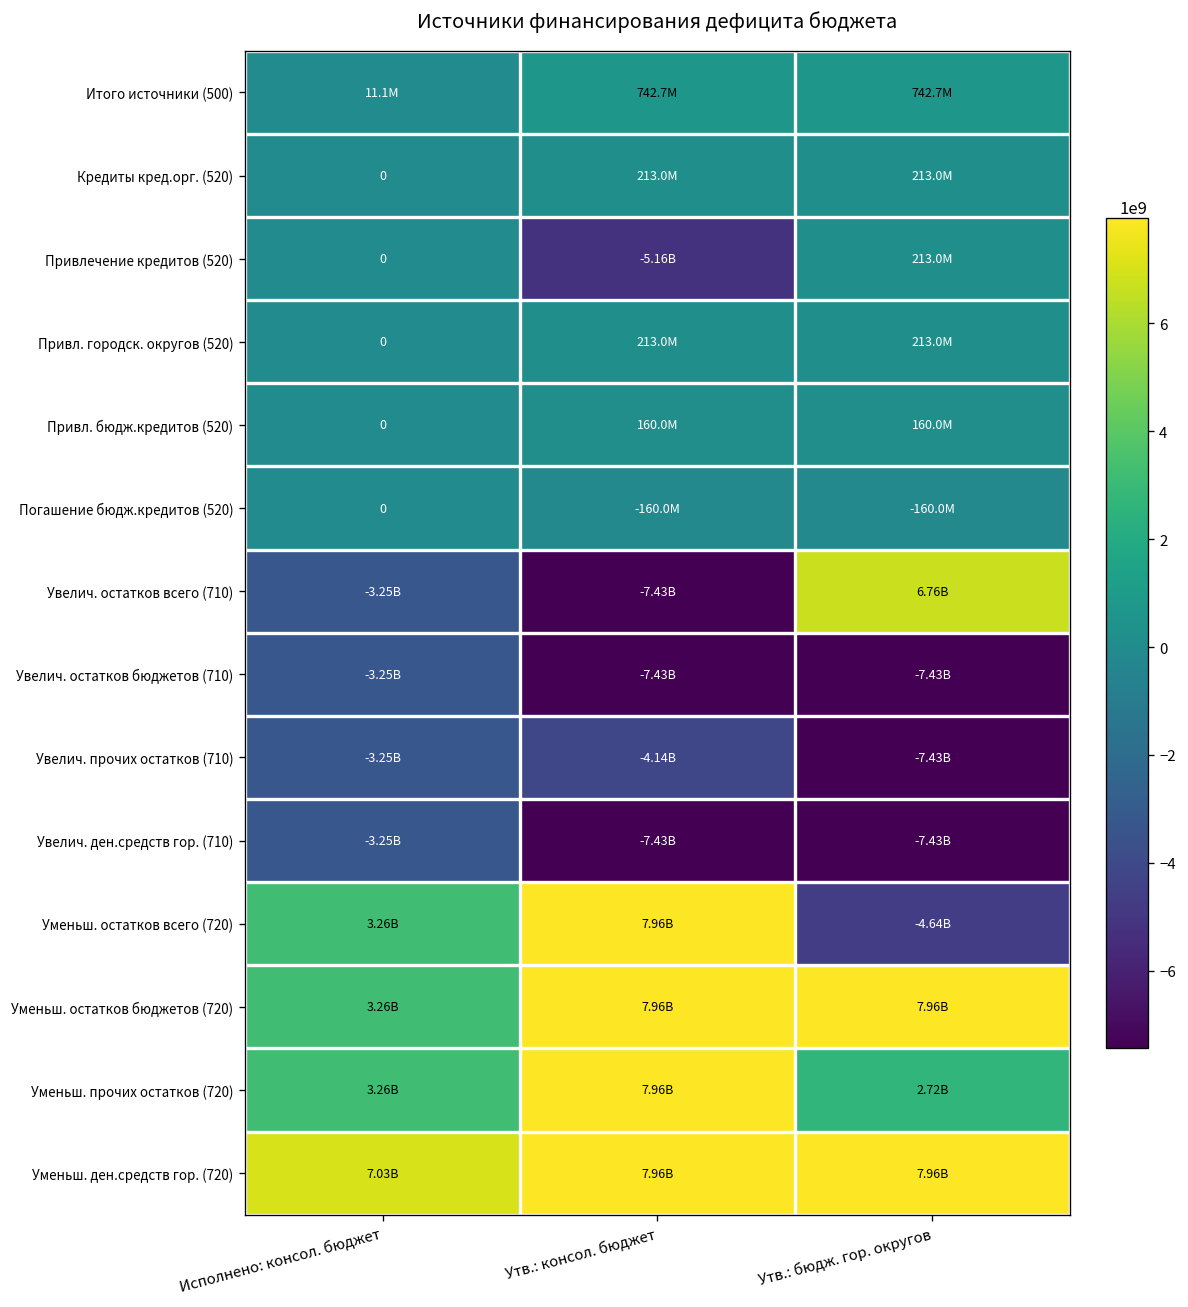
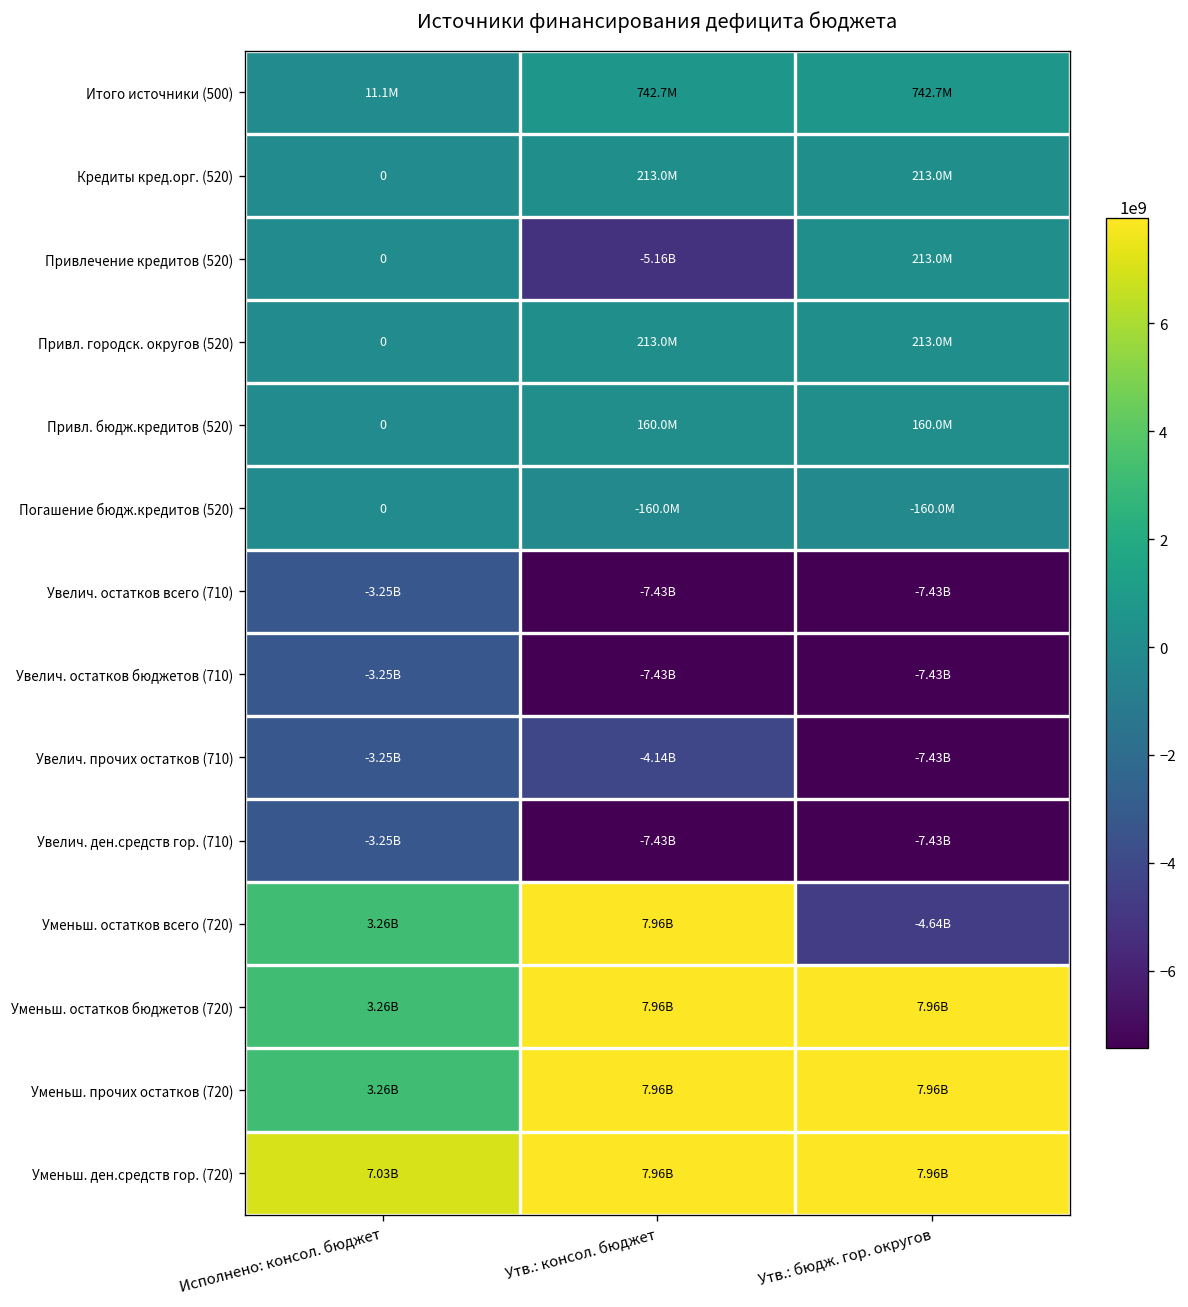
  {
    "Итого источники (500)": {
      "Исполнено: консол. бюджет": "11.1M",
      "Утв.: консол. бюджет": "742.7M",
      "Утв.: бюдж. гор. округов": "742.7M"
    },
    "Кредиты кред.орг. (520)": {
      "Исполнено: консол. бюджет": "0",
      "Утв.: консол. бюджет": "213.0M",
      "Утв.: бюдж. гор. округов": "213.0M"
    },
    "Привлечение кредитов (520)": {
      "Исполнено: консол. бюджет": "0",
      "Утв.: консол. бюджет": "-5.16B",
      "Утв.: бюдж. гор. округов": "213.0M"
    },
    "Привл. городск. округов (520)": {
      "Исполнено: консол. бюджет": "0",
      "Утв.: консол. бюджет": "213.0M",
      "Утв.: бюдж. гор. округов": "213.0M"
    },
    "Привл. бюдж.кредитов (520)": {
      "Исполнено: консол. бюджет": "0",
      "Утв.: консол. бюджет": "160.0M",
      "Утв.: бюдж. гор. округов": "160.0M"
    },
    "Погашение бюдж.кредитов (520)": {
      "Исполнено: консол. бюджет": "0",
      "Утв.: консол. бюджет": "-160.0M",
      "Утв.: бюдж. гор. округов": "-160.0M"
    },
    "Увелич. остатков всего (710)": {
      "Исполнено: консол. бюджет": "-3.25B",
      "Утв.: консол. бюджет": "-7.43B",
-     "Утв.: бюдж. гор. округов": "6.76B"
+     "Утв.: бюдж. гор. округов": "-7.43B"
    },
    "Увелич. остатков бюджетов (710)": {
      "Исполнено: консол. бюджет": "-3.25B",
      "Утв.: консол. бюджет": "-7.43B",
      "Утв.: бюдж. гор. округов": "-7.43B"
    },
    "Увелич. прочих остатков (710)": {
      "Исполнено: консол. бюджет": "-3.25B",
      "Утв.: консол. бюджет": "-4.14B",
      "Утв.: бюдж. гор. округов": "-7.43B"
    },
    "Увелич. ден.средств гор. (710)": {
      "Исполнено: консол. бюджет": "-3.25B",
      "Утв.: консол. бюджет": "-7.43B",
      "Утв.: бюдж. гор. округов": "-7.43B"
    },
    "Уменьш. остатков всего (720)": {
      "Исполнено: консол. бюджет": "3.26B",
      "Утв.: консол. бюджет": "7.96B",
      "Утв.: бюдж. гор. округов": "-4.64B"
    },
    "Уменьш. остатков бюджетов (720)": {
      "Исполнено: консол. бюджет": "3.26B",
      "Утв.: консол. бюджет": "7.96B",
      "Утв.: бюдж. гор. округов": "7.96B"
    },
    "Уменьш. прочих остатков (720)": {
      "Исполнено: консол. бюджет": "3.26B",
      "Утв.: консол. бюджет": "7.96B",
-     "Утв.: бюдж. гор. округов": "2.72B"
+     "Утв.: бюдж. гор. округов": "7.96B"
    },
    "Уменьш. ден.средств гор. (720)": {
      "Исполнено: консол. бюджет": "7.03B",
      "Утв.: консол. бюджет": "7.96B",
      "Утв.: бюдж. гор. округов": "7.96B"
    }
  }
